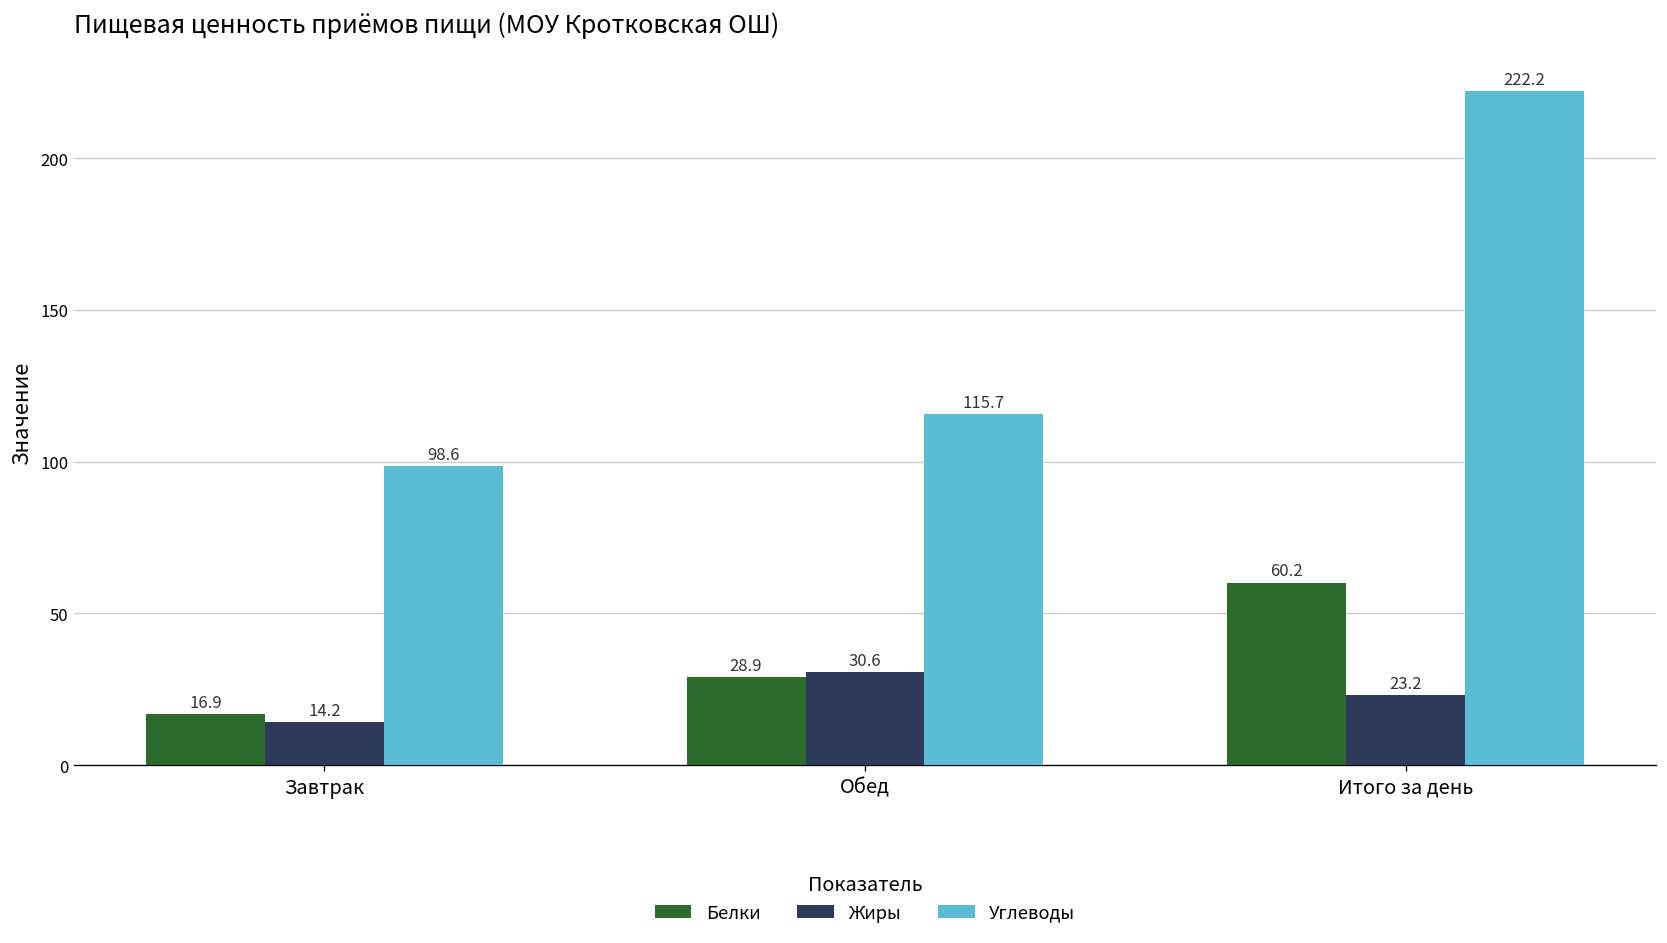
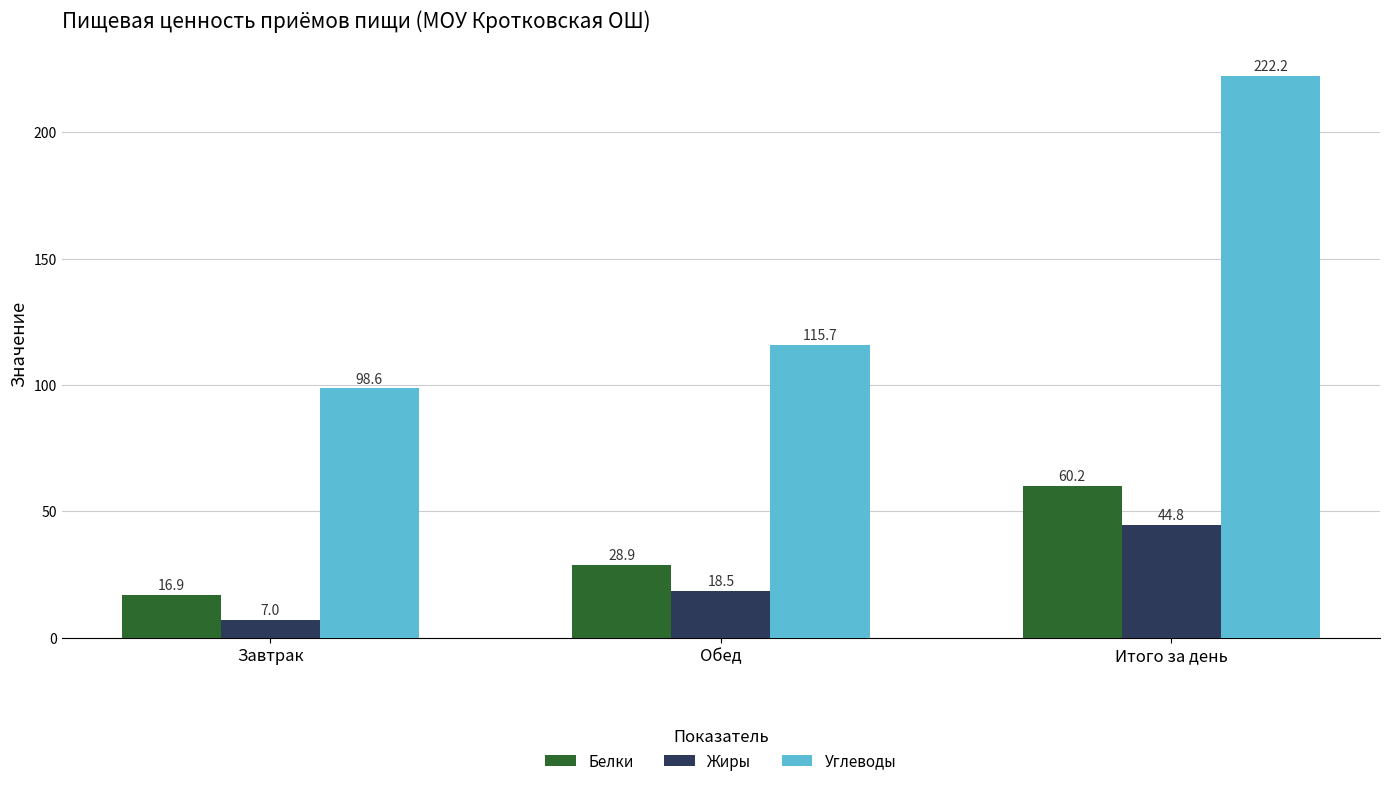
  {
    "Белки": {
      "Завтрак": 16.9,
      "Обед": 28.9,
      "Итого за день": 60.2
    },
    "Жиры": {
-     "Завтрак": 14.2,
-     "Обед": 30.6,
-     "Итого за день": 23.2
+     "Завтрак": 7.0,
+     "Обед": 18.5,
+     "Итого за день": 44.8
    },
    "Углеводы": {
      "Завтрак": 98.6,
      "Обед": 115.7,
      "Итого за день": 222.2
    }
  }
